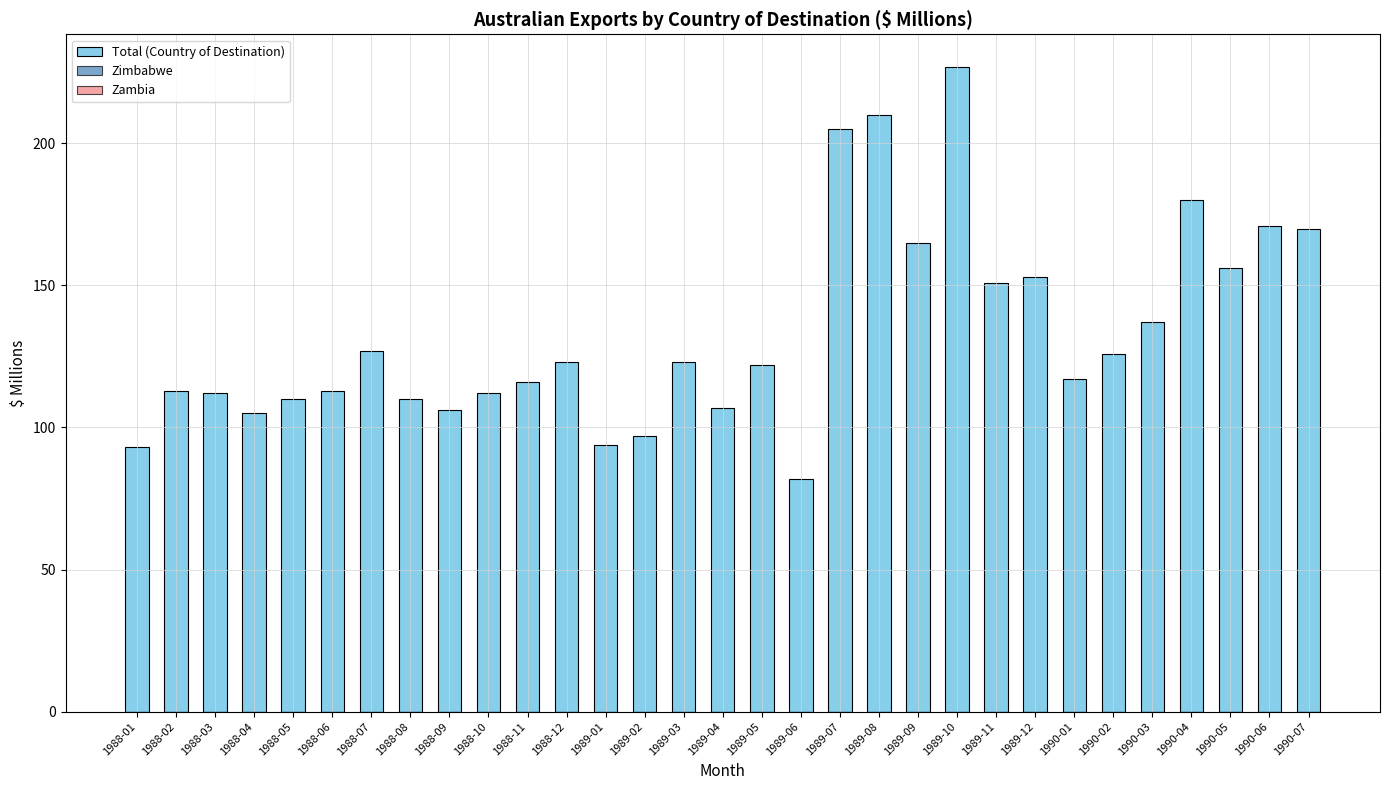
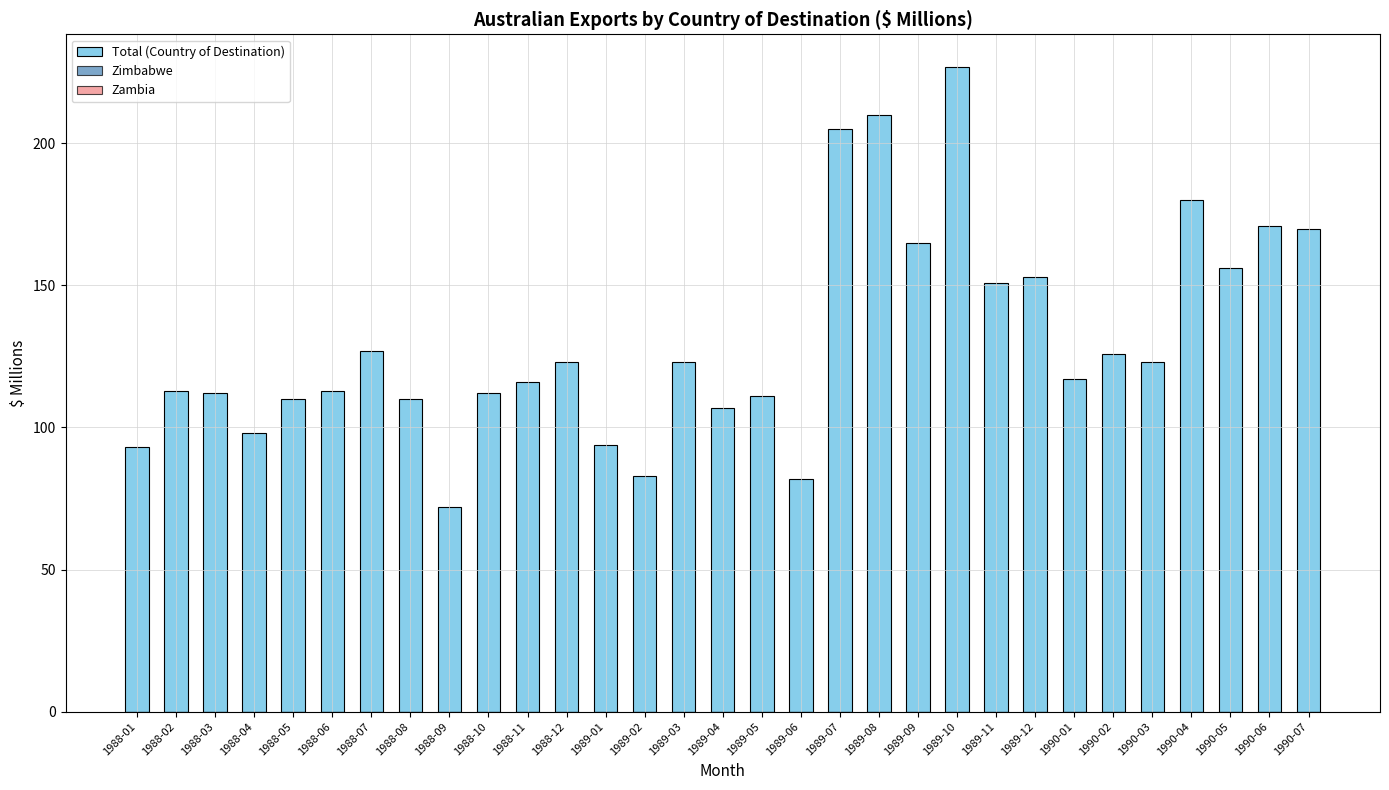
  {
    "Total (Country of Destination)": {
      "1988-01": 93,
      "1988-02": 113,
      "1988-03": 112,
-     "1988-04": 105,
+     "1988-04": 98,
      "1988-05": 110,
      "1988-06": 113,
      "1988-07": 127,
      "1988-08": 110,
-     "1988-09": 106,
+     "1988-09": 72,
      "1988-10": 112,
      "1988-11": 116,
      "1988-12": 123,
      "1989-01": 94,
-     "1989-02": 97,
+     "1989-02": 83,
      "1989-03": 123,
      "1989-04": 107,
-     "1989-05": 122,
+     "1989-05": 111,
      "1989-06": 82,
      "1989-07": 205,
      "1989-08": 210,
      "1989-09": 165,
      "1989-10": 227,
      "1989-11": 151,
      "1989-12": 153,
      "1990-01": 117,
      "1990-02": 126,
-     "1990-03": 137,
+     "1990-03": 123,
      "1990-04": 180,
      "1990-05": 156,
      "1990-06": 171,
      "1990-07": 170
    },
    "Zambia": {
      "1988-01": 0,
      "1988-02": 0,
      "1988-03": 0,
      "1988-04": 0,
      "1988-05": 0,
      "1988-06": 0,
      "1988-07": 0,
      "1988-08": 0,
      "1988-09": 0,
      "1988-10": 0,
      "1988-11": 0,
      "1988-12": 0,
      "1989-01": 0,
      "1989-02": 0,
      "1989-03": 0,
      "1989-04": 0,
      "1989-05": 0,
      "1989-06": 0,
      "1989-07": 0,
      "1989-08": 0,
      "1989-09": 0,
      "1989-10": 0,
      "1989-11": 0,
      "1989-12": 0,
      "1990-01": 0,
      "1990-02": 0,
      "1990-03": 0,
      "1990-04": 0,
      "1990-05": 0,
      "1990-06": 0,
      "1990-07": 0
    }
  }
